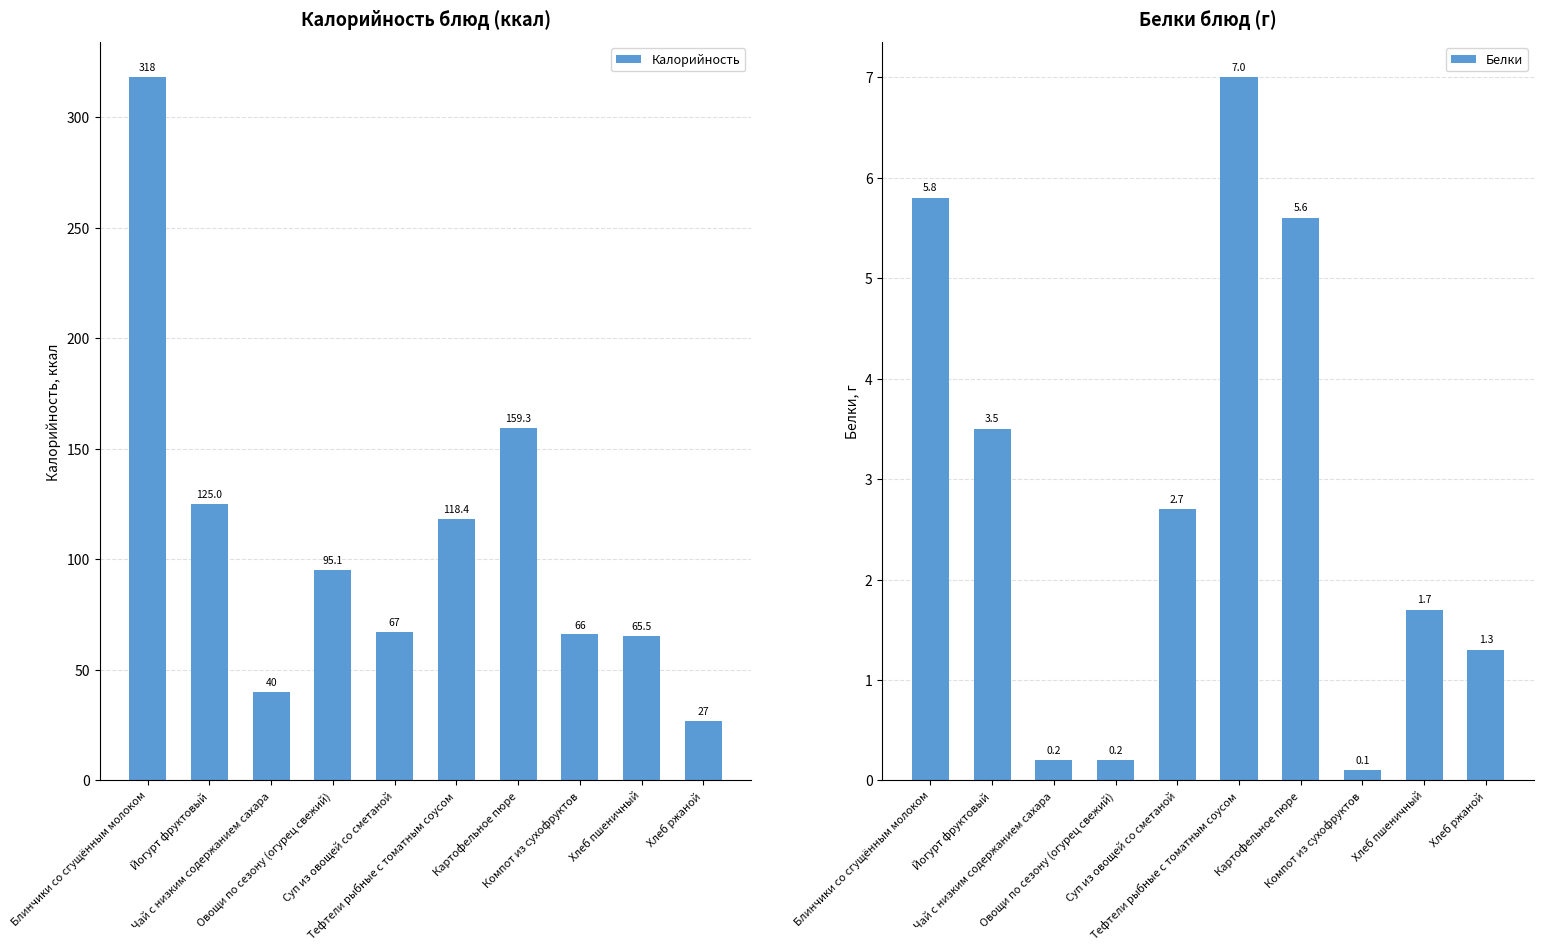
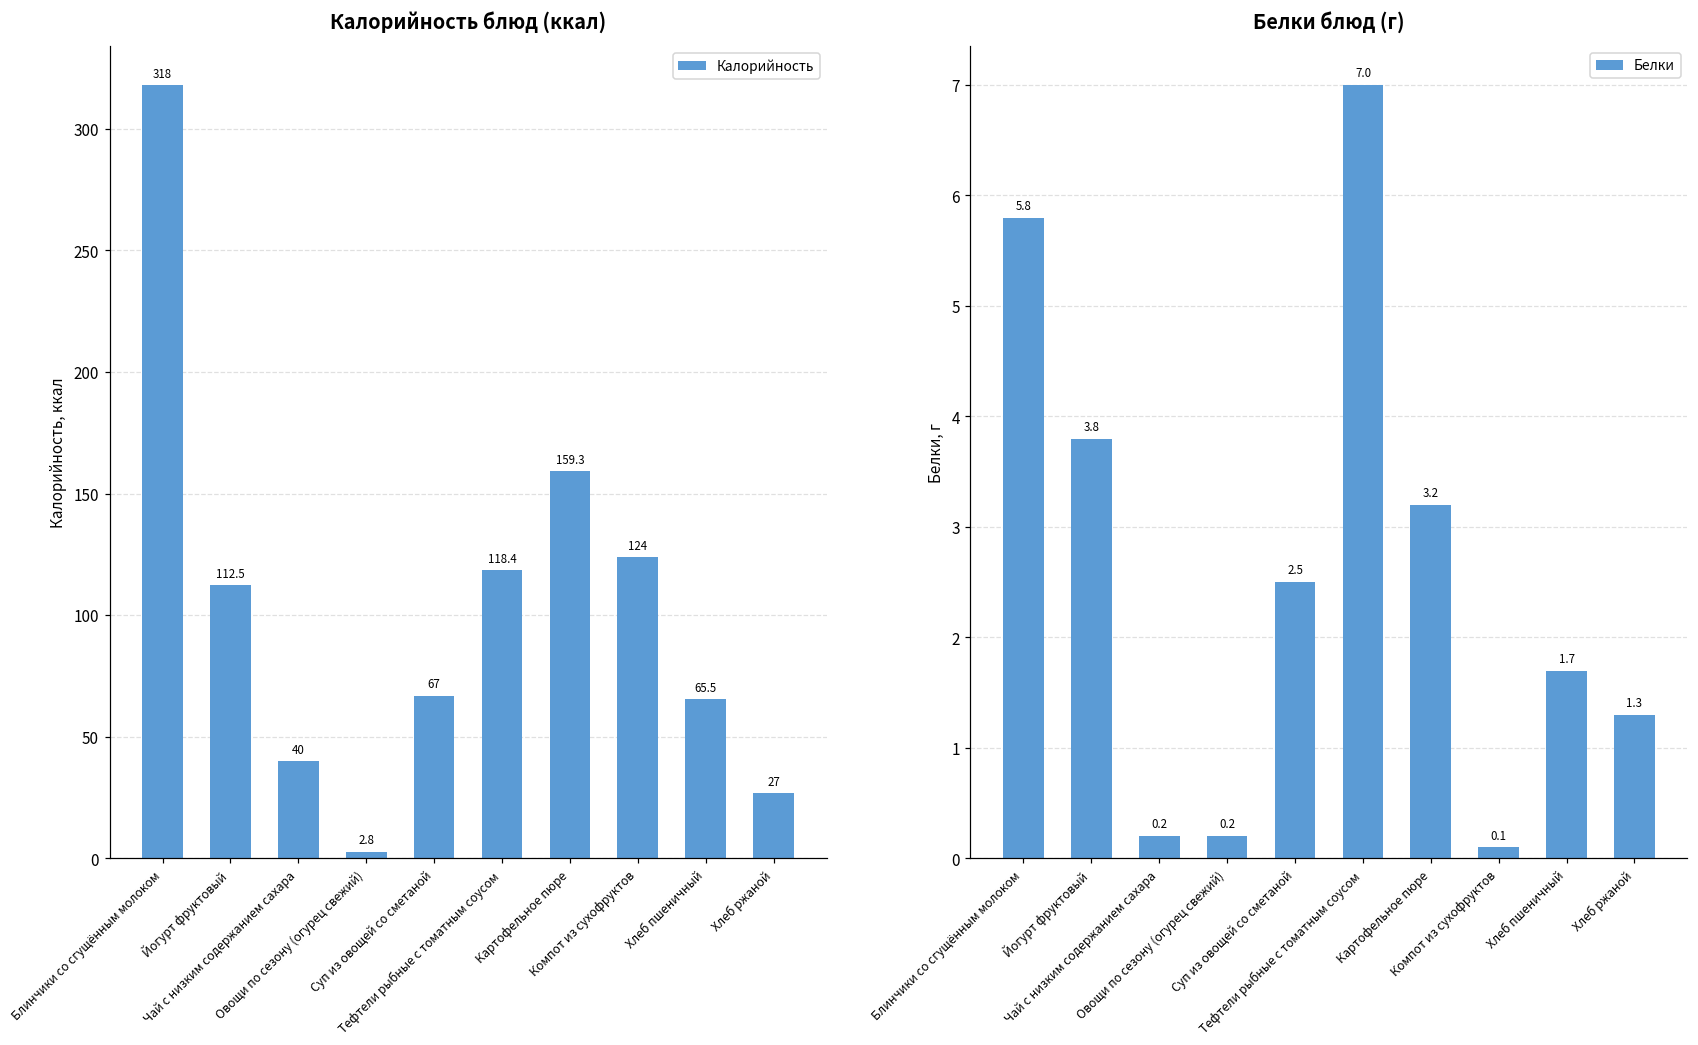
  {
    "Калорийность блюд (ккал)": {
      "Блинчики со сгущённым молоком": 318,
-     "Йогурт фруктовый": 125.0,
+     "Йогурт фруктовый": 112.5,
      "Чай с низким содержанием сахара": 40,
-     "Овощи по сезону (огурец свежий)": 95.1,
+     "Овощи по сезону (огурец свежий)": 2.8,
      "Суп из овощей со сметаной": 67,
      "Тефтели рыбные с томатным соусом": 118.4,
      "Картофельное пюре": 159.3,
-     "Компот из сухофруктов": 66,
+     "Компот из сухофруктов": 124,
      "Хлеб пшеничный": 65.5,
      "Хлеб ржаной": 27
    },
    "Белки блюд (г)": {
      "Блинчики со сгущённым молоком": 5.8,
-     "Йогурт фруктовый": 3.5,
+     "Йогурт фруктовый": 3.8,
      "Чай с низким содержанием сахара": 0.2,
      "Овощи по сезону (огурец свежий)": 0.2,
-     "Суп из овощей со сметаной": 2.7,
+     "Суп из овощей со сметаной": 2.5,
      "Тефтели рыбные с томатным соусом": 7.0,
-     "Картофельное пюре": 5.6,
+     "Картофельное пюре": 3.2,
      "Компот из сухофруктов": 0.1,
      "Хлеб пшеничный": 1.7,
      "Хлеб ржаной": 1.3
    }
  }
